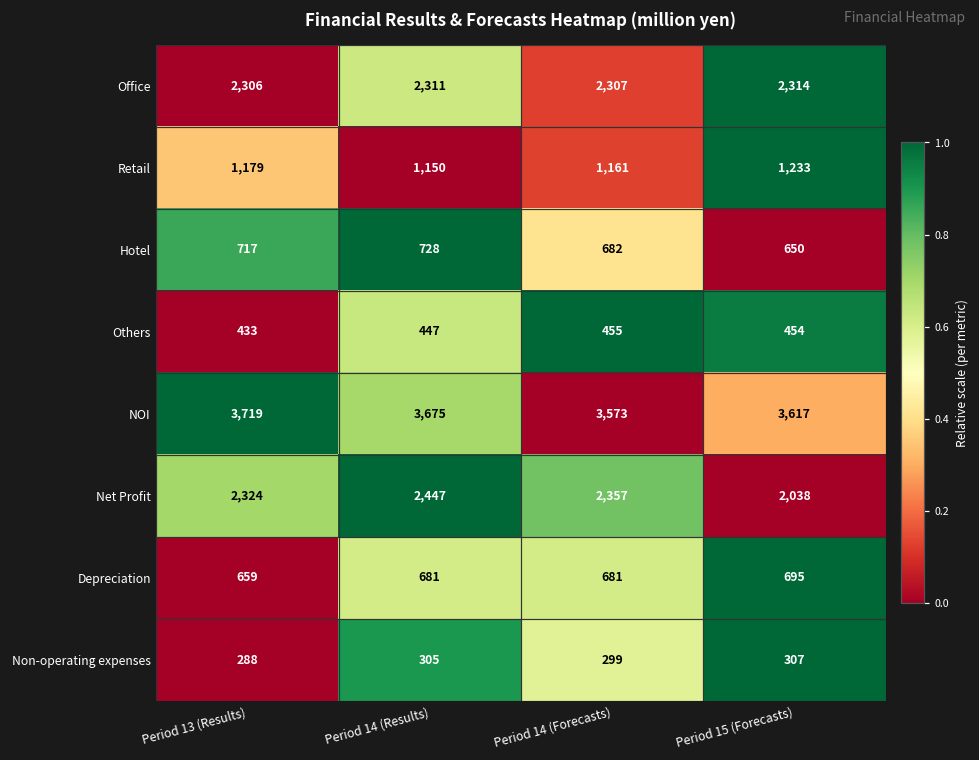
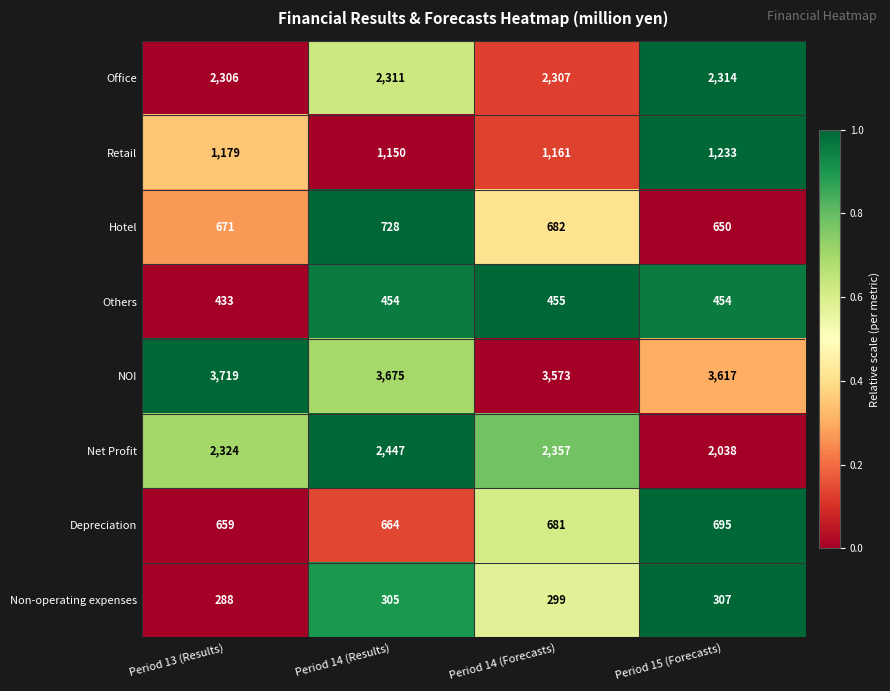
  {
    "Office": {
      "Period 13 (Results)": "2,306",
      "Period 14 (Results)": "2,311",
      "Period 14 (Forecasts)": "2,307",
      "Period 15 (Forecasts)": "2,314"
    },
    "Retail": {
      "Period 13 (Results)": "1,179",
      "Period 14 (Results)": "1,150",
      "Period 14 (Forecasts)": "1,161",
      "Period 15 (Forecasts)": "1,233"
    },
    "Hotel": {
-     "Period 13 (Results)": "717",
+     "Period 13 (Results)": "671",
      "Period 14 (Results)": "728",
      "Period 14 (Forecasts)": "682",
      "Period 15 (Forecasts)": "650"
    },
    "Others": {
      "Period 13 (Results)": "433",
-     "Period 14 (Results)": "447",
+     "Period 14 (Results)": "454",
      "Period 14 (Forecasts)": "455",
      "Period 15 (Forecasts)": "454"
    },
    "NOI": {
      "Period 13 (Results)": "3,719",
      "Period 14 (Results)": "3,675",
      "Period 14 (Forecasts)": "3,573",
      "Period 15 (Forecasts)": "3,617"
    },
    "Net Profit": {
      "Period 13 (Results)": "2,324",
      "Period 14 (Results)": "2,447",
      "Period 14 (Forecasts)": "2,357",
      "Period 15 (Forecasts)": "2,038"
    },
    "Depreciation": {
      "Period 13 (Results)": "659",
-     "Period 14 (Results)": "681",
+     "Period 14 (Results)": "664",
      "Period 14 (Forecasts)": "681",
      "Period 15 (Forecasts)": "695"
    },
    "Non-operating expenses": {
      "Period 13 (Results)": "288",
      "Period 14 (Results)": "305",
      "Period 14 (Forecasts)": "299",
      "Period 15 (Forecasts)": "307"
    }
  }
